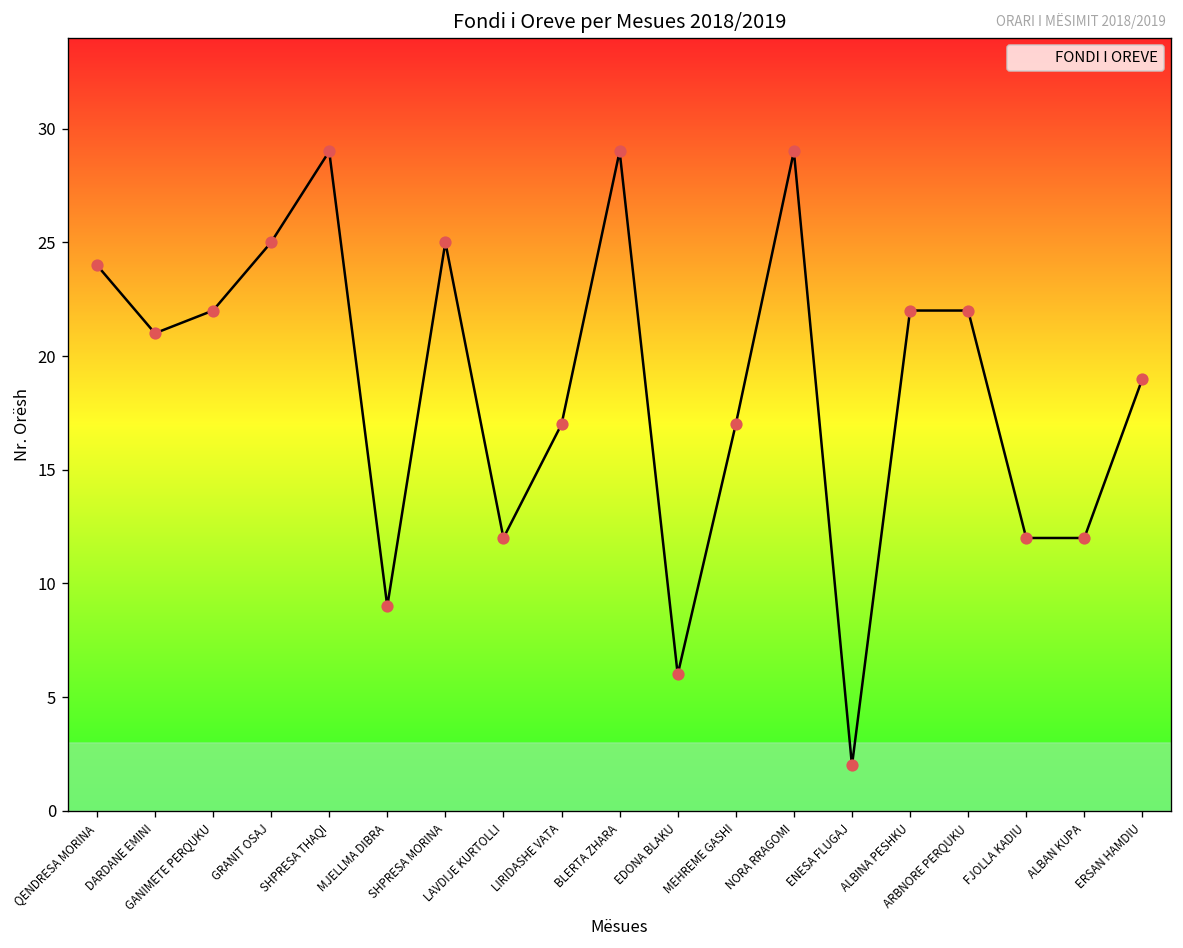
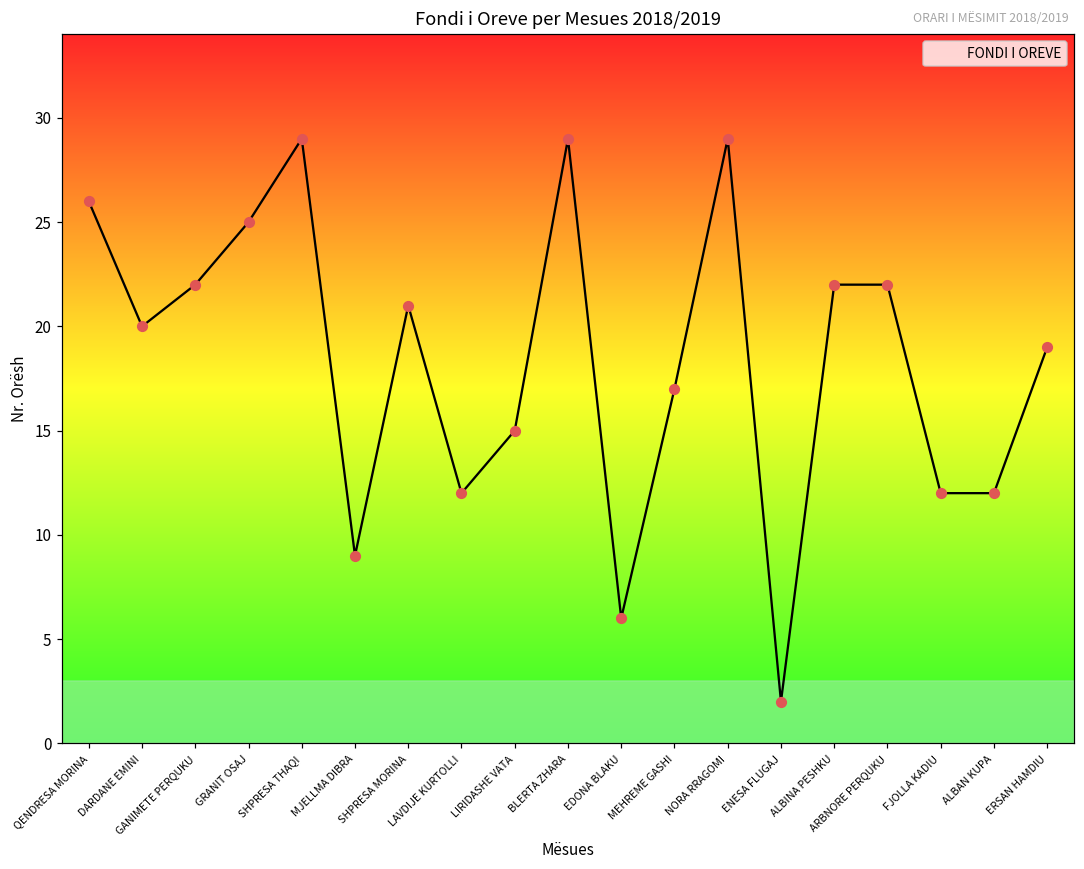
  {
-   "QENDRESA MORINA": 24,
-   "DARDANE EMINI": 21,
+   "QENDRESA MORINA": 26,
+   "DARDANE EMINI": 20,
    "GANIMETE PERQUKU": 22,
    "GRANIT OSAJ": 25,
    "SHPRESA THAQI": 29,
    "MJELLMA DIBRA": 9,
-   "SHPRESA MORINA": 25,
+   "SHPRESA MORINA": 21,
    "LAVDIJE KURTOLLI": 12,
-   "LIRIDASHE VATA": 17,
+   "LIRIDASHE VATA": 15,
    "BLERTA ZHARA": 29,
    "EDONA BLAKU": 6,
    "MEHREME GASHI": 17,
    "NORA RRAGOMI": 29,
    "ALBINA PESHKU": 22,
    "ARBNORE PERQUKU": 22,
    "FJOLLA KADIU": 12,
    "ALBAN KUPA": 12,
    "ERSAN HAMDIU": 19
  }
